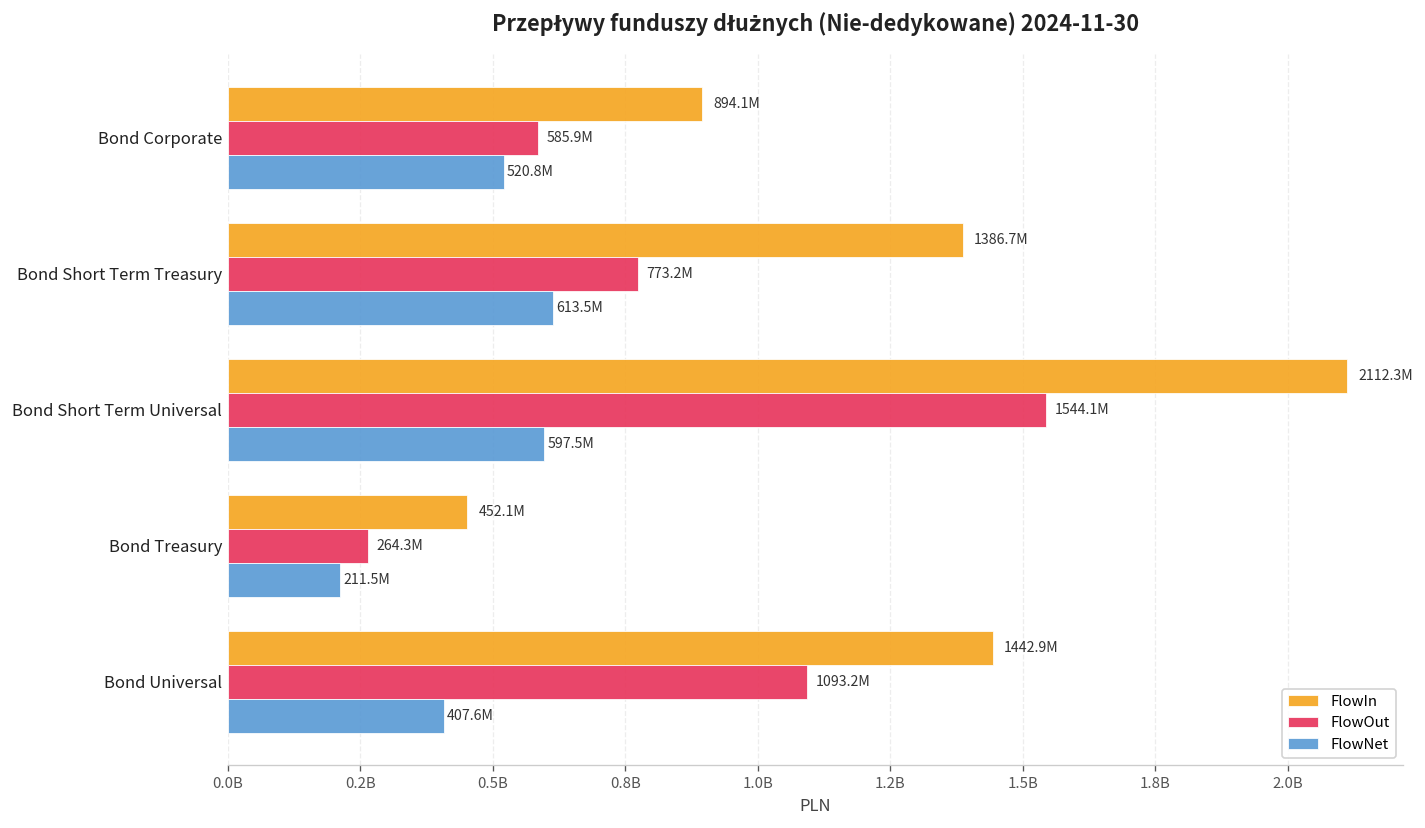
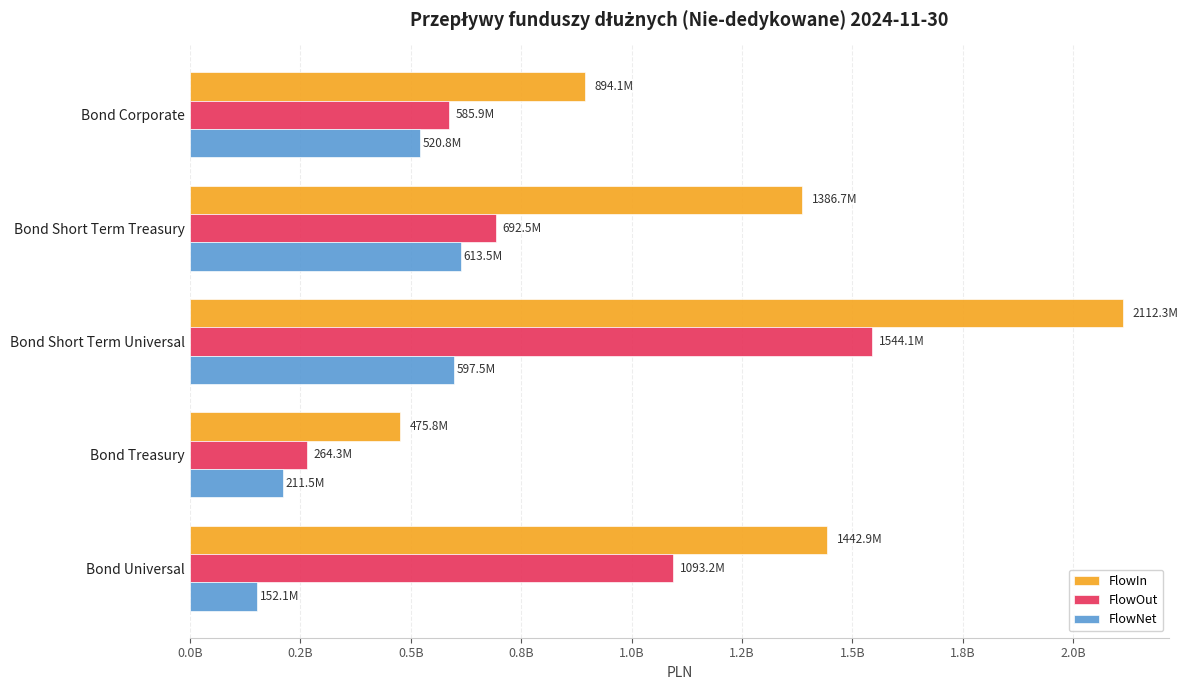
  {
    "FlowIn": {
      "Bond Corporate": "894.1M",
      "Bond Short Term Treasury": "1386.7M",
      "Bond Short Term Universal": "2112.3M",
-     "Bond Treasury": "452.1M",
+     "Bond Treasury": "475.8M",
      "Bond Universal": "1442.9M"
    },
    "FlowOut": {
      "Bond Corporate": "585.9M",
-     "Bond Short Term Treasury": "773.2M",
+     "Bond Short Term Treasury": "692.5M",
      "Bond Short Term Universal": "1544.1M",
      "Bond Treasury": "264.3M",
      "Bond Universal": "1093.2M"
    },
    "FlowNet": {
      "Bond Corporate": "520.8M",
      "Bond Short Term Treasury": "613.5M",
      "Bond Short Term Universal": "597.5M",
      "Bond Treasury": "211.5M",
-     "Bond Universal": "407.6M"
+     "Bond Universal": "152.1M"
    }
  }
